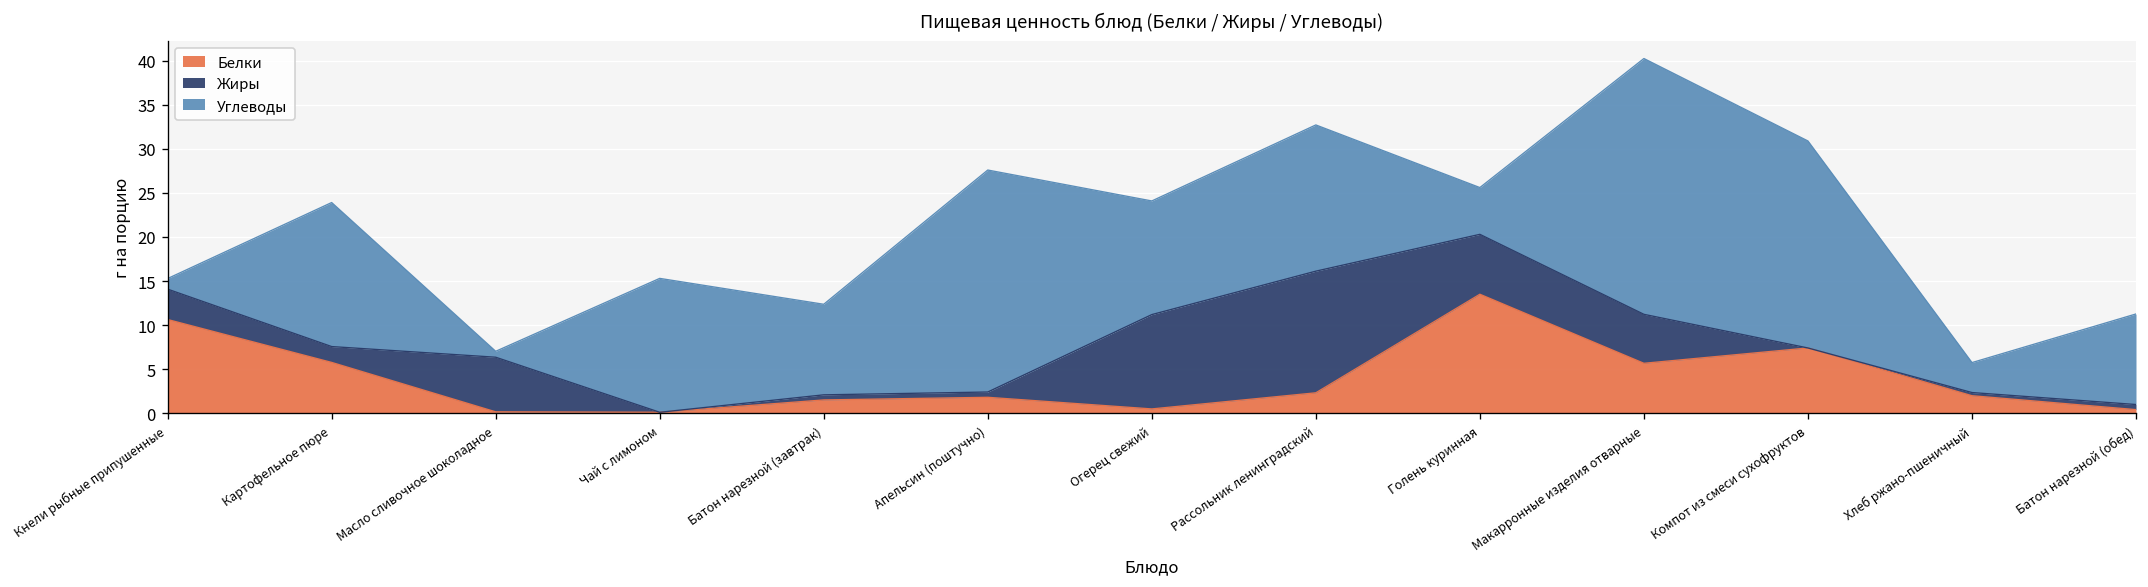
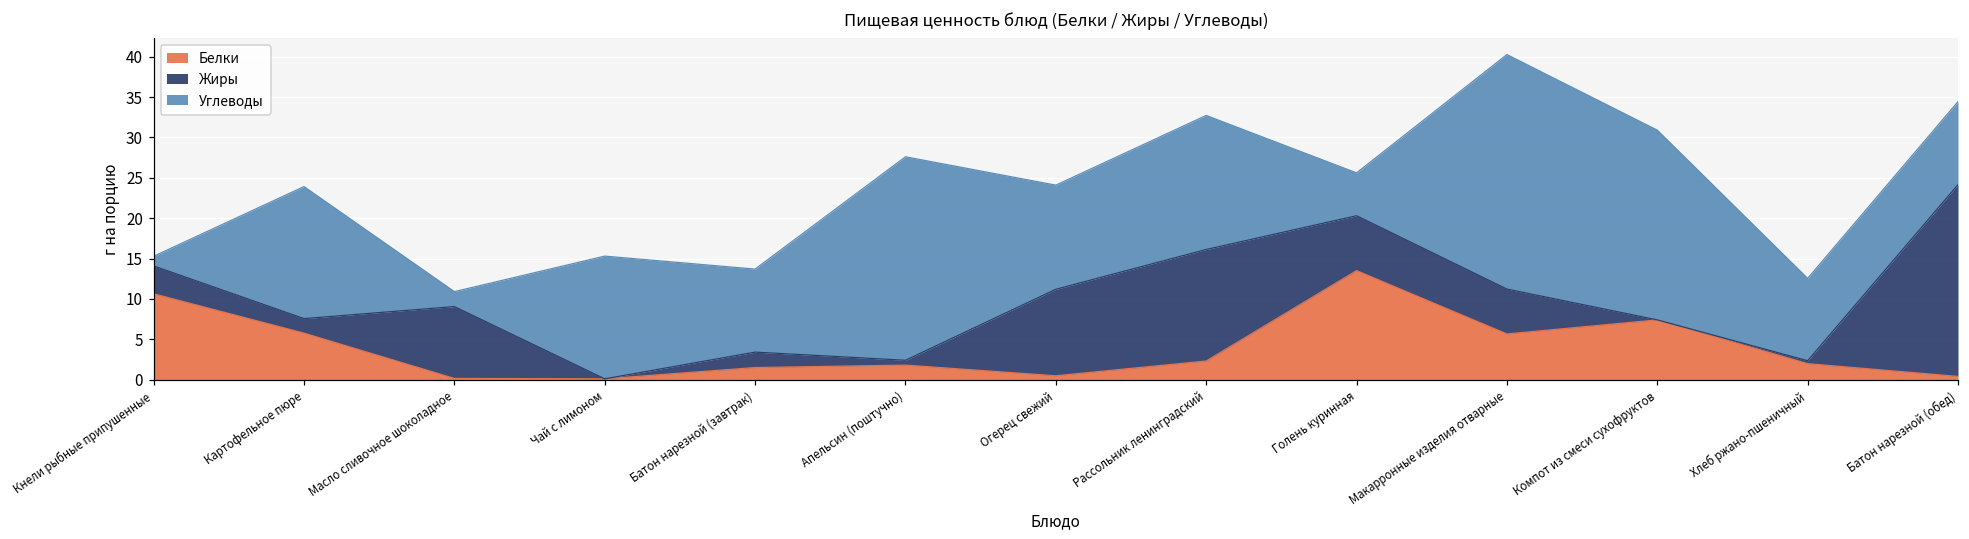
  {
    "Белки": {
      "Кнели рыбные припушенные": 11,
      "Картофельное пюре": 6,
      "Масло сливочное шоколадное": 0,
      "Батон нарезной (завтрак)": 2,
      "Апельсин (поштучно)": 2,
      "Огерец свежий": 0,
      "Рассольник ленинградский": 2,
      "Голень куринная": 14,
      "Макарронные изделия отварные": 6,
      "Хлеб ржано-пшеничный": 2,
      "Батон нарезной (обед)": 0
    },
    "Жиры": {
      "Кнели рыбные припушенные": 3,
      "Картофельное пюре": 2,
-     "Масло сливочное шоколадное": 6,
-     "Батон нарезной (завтрак)": 1,
+     "Масло сливочное шоколадное": 9,
+     "Батон нарезной (завтрак)": 2,
      "Апельсин (поштучно)": 1,
      "Огерец свежий": 11,
      "Рассольник ленинградский": 14,
      "Голень куринная": 7,
      "Макарронные изделия отварные": 6,
      "Хлеб ржано-пшеничный": 0,
-     "Батон нарезной (обед)": 1
+     "Батон нарезной (обед)": 24
    },
    "Углеводы": {
      "Кнели рыбные припушенные": 1,
      "Картофельное пюре": 16,
-     "Масло сливочное шоколадное": 1,
+     "Масло сливочное шоколадное": 2,
      "Чай с лимоном": 15,
      "Батон нарезной (завтрак)": 10,
      "Апельсин (поштучно)": 25,
      "Огерец свежий": 13,
      "Рассольник ленинградский": 17,
      "Голень куринная": 5,
      "Макарронные изделия отварные": 29,
      "Компот из смеси сухофруктов": 24,
-     "Хлеб ржано-пшеничный": 3,
+     "Хлеб ржано-пшеничный": 10,
      "Батон нарезной (обед)": 10
    }
  }
